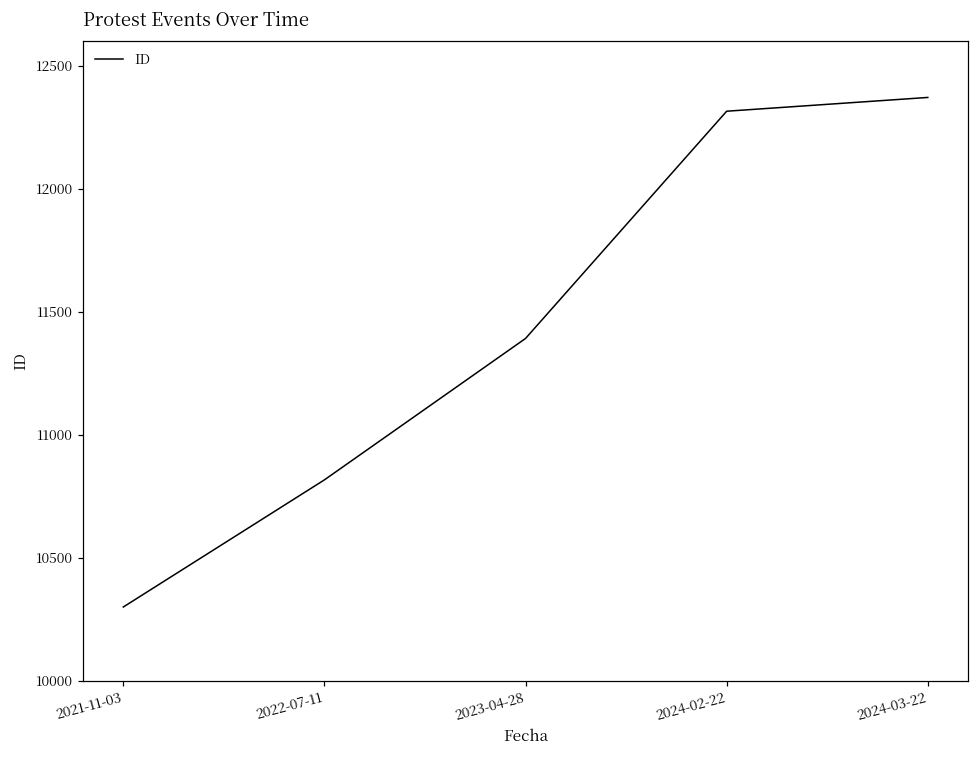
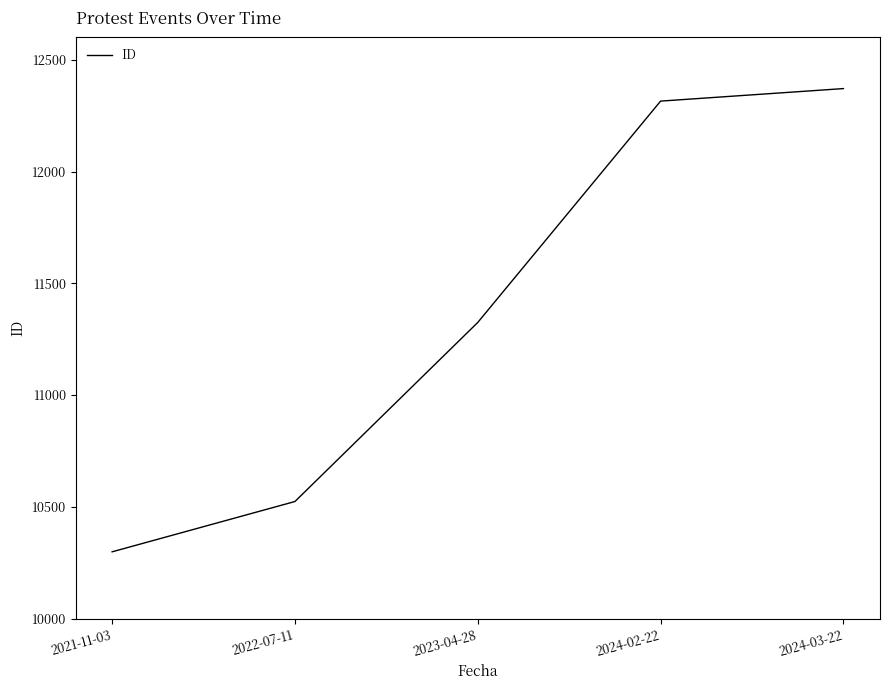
  {
    "2021-11-03": 10300,
-   "2022-07-11": 10820,
-   "2023-04-28": 11390,
+   "2022-07-11": 10520,
+   "2023-04-28": 11330,
    "2024-02-22": 12320,
    "2024-03-22": 12370
  }
